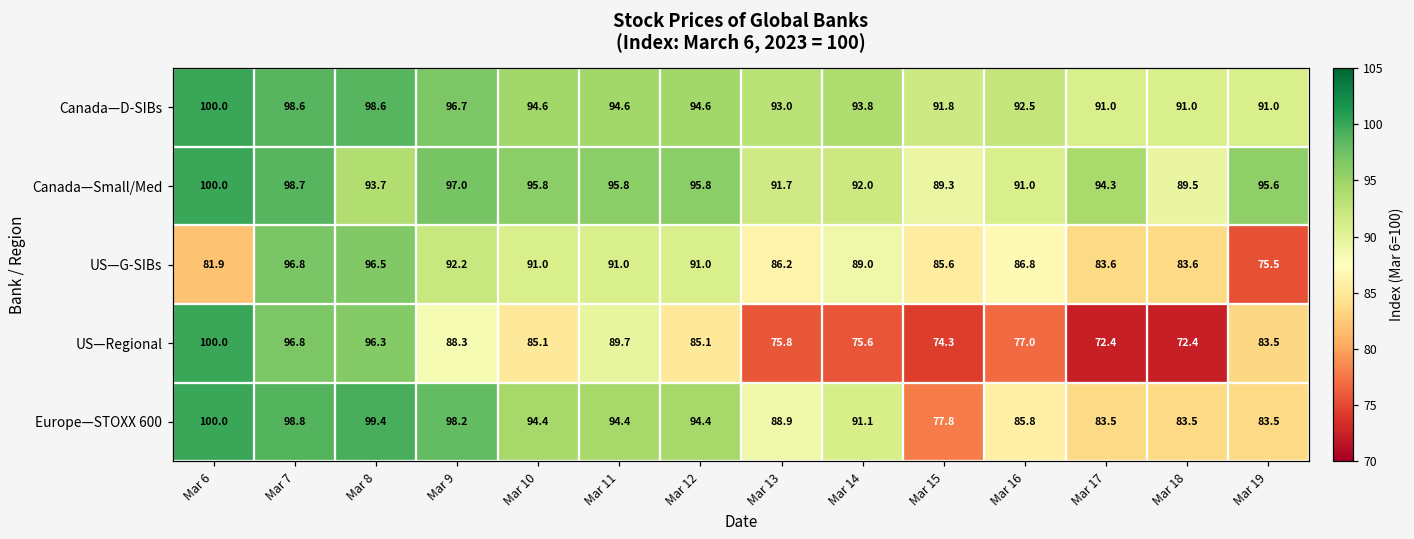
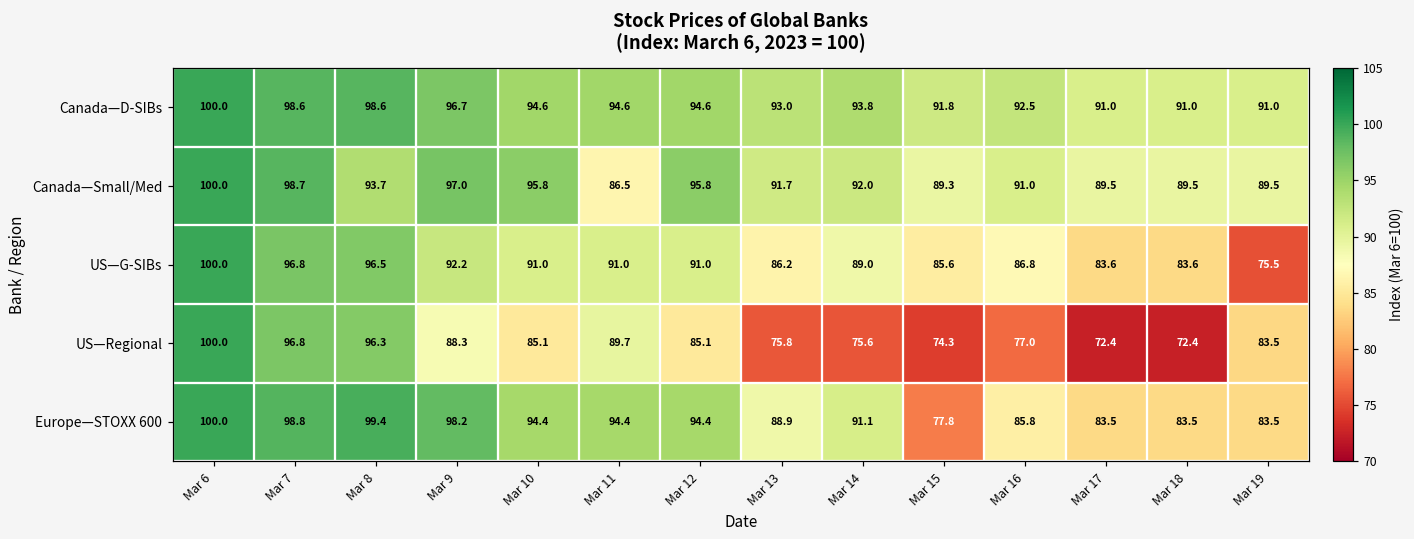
  {
    "Canada—D-SIBs": {
      "Mar 6": 100.0,
      "Mar 7": 98.6,
      "Mar 8": 98.6,
      "Mar 9": 96.7,
      "Mar 10": 94.6,
      "Mar 11": 94.6,
      "Mar 12": 94.6,
      "Mar 13": 93.0,
      "Mar 14": 93.8,
      "Mar 15": 91.8,
      "Mar 16": 92.5,
      "Mar 17": 91.0,
      "Mar 18": 91.0,
      "Mar 19": 91.0
    },
    "Canada—Small/Med": {
      "Mar 6": 100.0,
      "Mar 7": 98.7,
      "Mar 8": 93.7,
      "Mar 9": 97.0,
      "Mar 10": 95.8,
-     "Mar 11": 95.8,
+     "Mar 11": 86.5,
      "Mar 12": 95.8,
      "Mar 13": 91.7,
      "Mar 14": 92.0,
      "Mar 15": 89.3,
      "Mar 16": 91.0,
-     "Mar 17": 94.3,
+     "Mar 17": 89.5,
      "Mar 18": 89.5,
-     "Mar 19": 95.6
+     "Mar 19": 89.5
    },
    "US—G-SIBs": {
-     "Mar 6": 81.9,
+     "Mar 6": 100.0,
      "Mar 7": 96.8,
      "Mar 8": 96.5,
      "Mar 9": 92.2,
      "Mar 10": 91.0,
      "Mar 11": 91.0,
      "Mar 12": 91.0,
      "Mar 13": 86.2,
      "Mar 14": 89.0,
      "Mar 15": 85.6,
      "Mar 16": 86.8,
      "Mar 17": 83.6,
      "Mar 18": 83.6,
      "Mar 19": 75.5
    },
    "US—Regional": {
      "Mar 6": 100.0,
      "Mar 7": 96.8,
      "Mar 8": 96.3,
      "Mar 9": 88.3,
      "Mar 10": 85.1,
      "Mar 11": 89.7,
      "Mar 12": 85.1,
      "Mar 13": 75.8,
      "Mar 14": 75.6,
      "Mar 15": 74.3,
      "Mar 16": 77.0,
      "Mar 17": 72.4,
      "Mar 18": 72.4,
      "Mar 19": 83.5
    },
    "Europe—STOXX 600": {
      "Mar 6": 100.0,
      "Mar 7": 98.8,
      "Mar 8": 99.4,
      "Mar 9": 98.2,
      "Mar 10": 94.4,
      "Mar 11": 94.4,
      "Mar 12": 94.4,
      "Mar 13": 88.9,
      "Mar 14": 91.1,
      "Mar 15": 77.8,
      "Mar 16": 85.8,
      "Mar 17": 83.5,
      "Mar 18": 83.5,
      "Mar 19": 83.5
    }
  }
